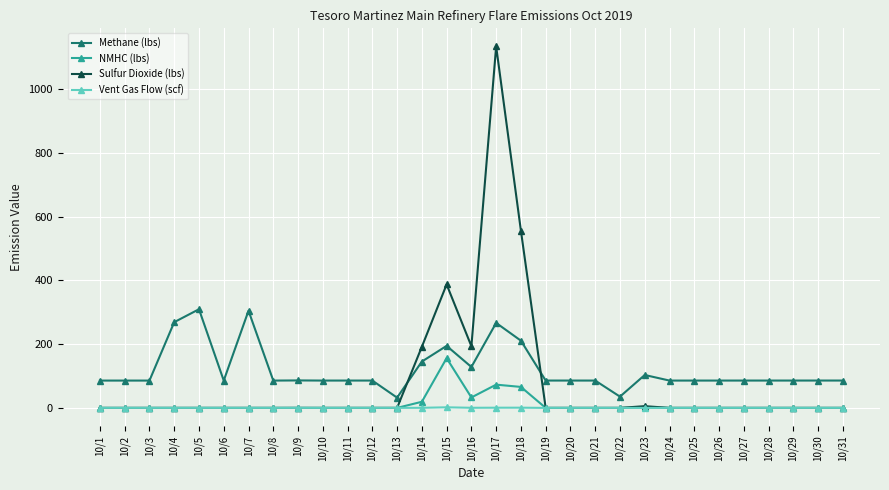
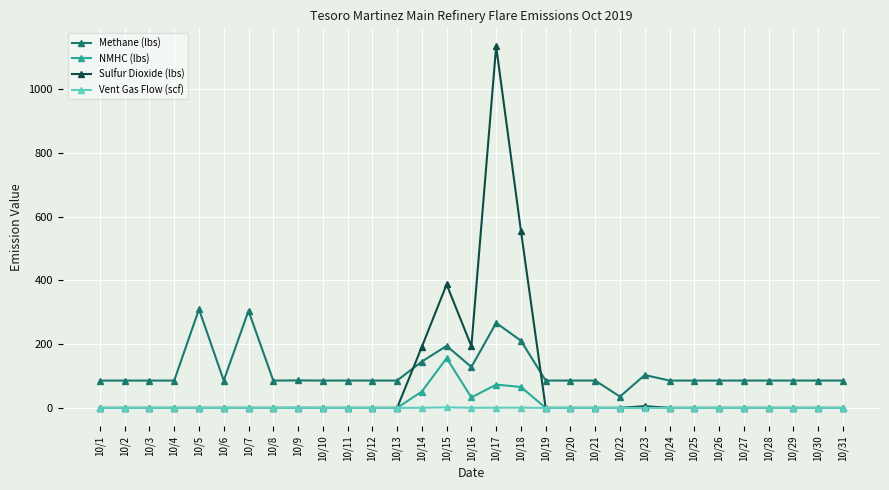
  {
    "Methane (lbs)": {
      "10/1": 90,
      "10/2": 90,
      "10/3": 90,
-     "10/4": 270,
+     "10/4": 90,
      "10/5": 310,
      "10/6": 90,
      "10/7": 300,
      "10/8": 90,
      "10/9": 90,
      "10/10": 90,
      "10/11": 90,
      "10/12": 90,
-     "10/13": 30,
+     "10/13": 90,
      "10/14": 150,
      "10/15": 190,
      "10/16": 130,
      "10/17": 270,
      "10/18": 210,
      "10/19": 90,
      "10/20": 90,
      "10/21": 90,
      "10/22": 40,
      "10/23": 100,
      "10/24": 90,
      "10/25": 90,
      "10/26": 90,
      "10/27": 90,
      "10/28": 90,
      "10/29": 90,
      "10/30": 90,
      "10/31": 90
    },
    "NMHC (lbs)": {
-     "10/14": 20,
+     "10/14": 50,
      "10/15": 160,
      "10/16": 30,
      "10/17": 70,
      "10/18": 70
    },
    "Sulfur Dioxide (lbs)": {
      "10/14": 190,
      "10/15": 390,
      "10/16": 190,
      "10/17": 1130,
      "10/18": 560
    },
    "Vent Gas Flow (scf)": {
      "10/14": 0,
      "10/15": 0,
      "10/16": 0,
      "10/17": 0,
      "10/18": 0
    }
  }
